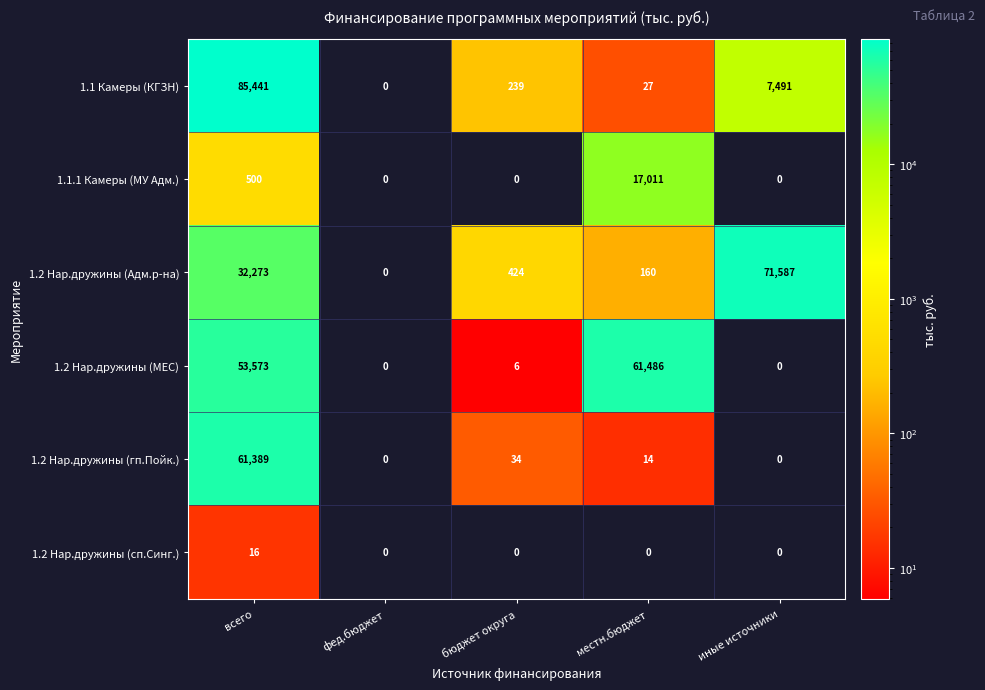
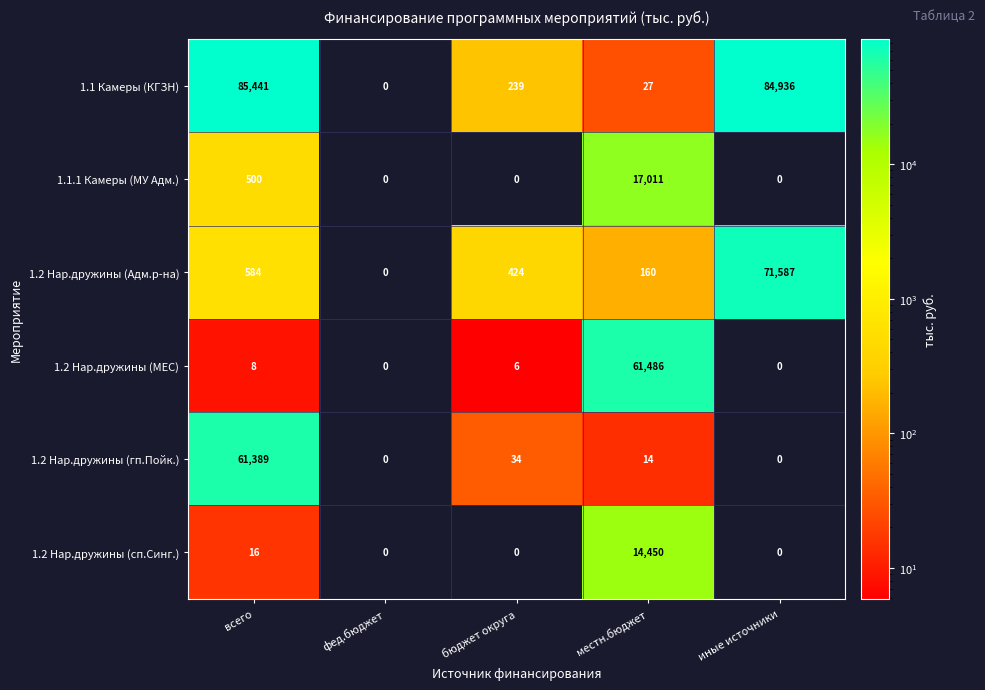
  {
    "1.1 Камеры (КГЗН)": {
      "всего": "85,441",
      "фед.бюджет": "0",
      "бюджет округа": "239",
      "местн.бюджет": "27",
-     "иные источники": "7,491"
+     "иные источники": "84,936"
    },
    "1.1.1 Камеры (МУ Адм.)": {
      "всего": "500",
      "фед.бюджет": "0",
      "бюджет округа": "0",
      "местн.бюджет": "17,011",
      "иные источники": "0"
    },
    "1.2 Нар.дружины (Адм.р-на)": {
-     "всего": "32,273",
+     "всего": "584",
      "фед.бюджет": "0",
      "бюджет округа": "424",
      "местн.бюджет": "160",
      "иные источники": "71,587"
    },
    "1.2 Нар.дружины (МЕС)": {
-     "всего": "53,573",
+     "всего": "8",
      "фед.бюджет": "0",
      "бюджет округа": "6",
      "местн.бюджет": "61,486",
      "иные источники": "0"
    },
    "1.2 Нар.дружины (гп.Пойк.)": {
      "всего": "61,389",
      "фед.бюджет": "0",
      "бюджет округа": "34",
      "местн.бюджет": "14",
      "иные источники": "0"
    },
    "1.2 Нар.дружины (сп.Синг.)": {
      "всего": "16",
      "фед.бюджет": "0",
      "бюджет округа": "0",
-     "местн.бюджет": "0",
+     "местн.бюджет": "14,450",
      "иные источники": "0"
    }
  }
